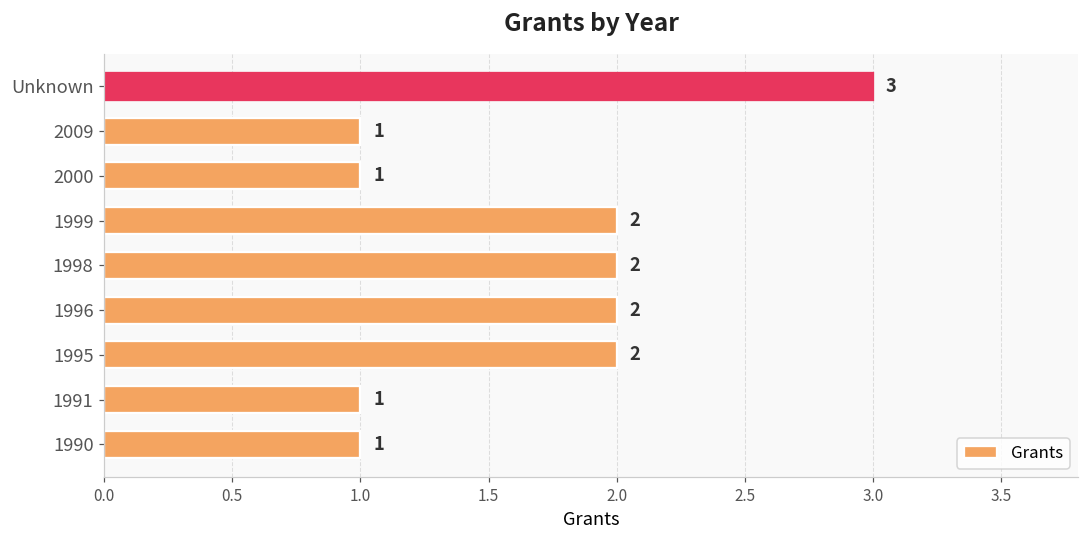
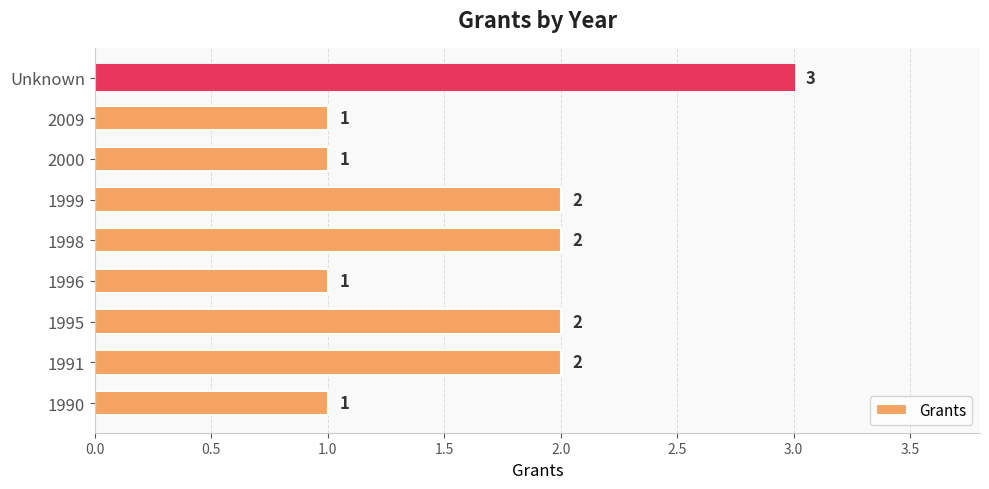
  {
    "Unknown": 3,
    "2009": 1,
    "2000": 1,
    "1999": 2,
    "1998": 2,
-   "1996": 2,
+   "1996": 1,
    "1995": 2,
-   "1991": 1,
+   "1991": 2,
    "1990": 1
  }
